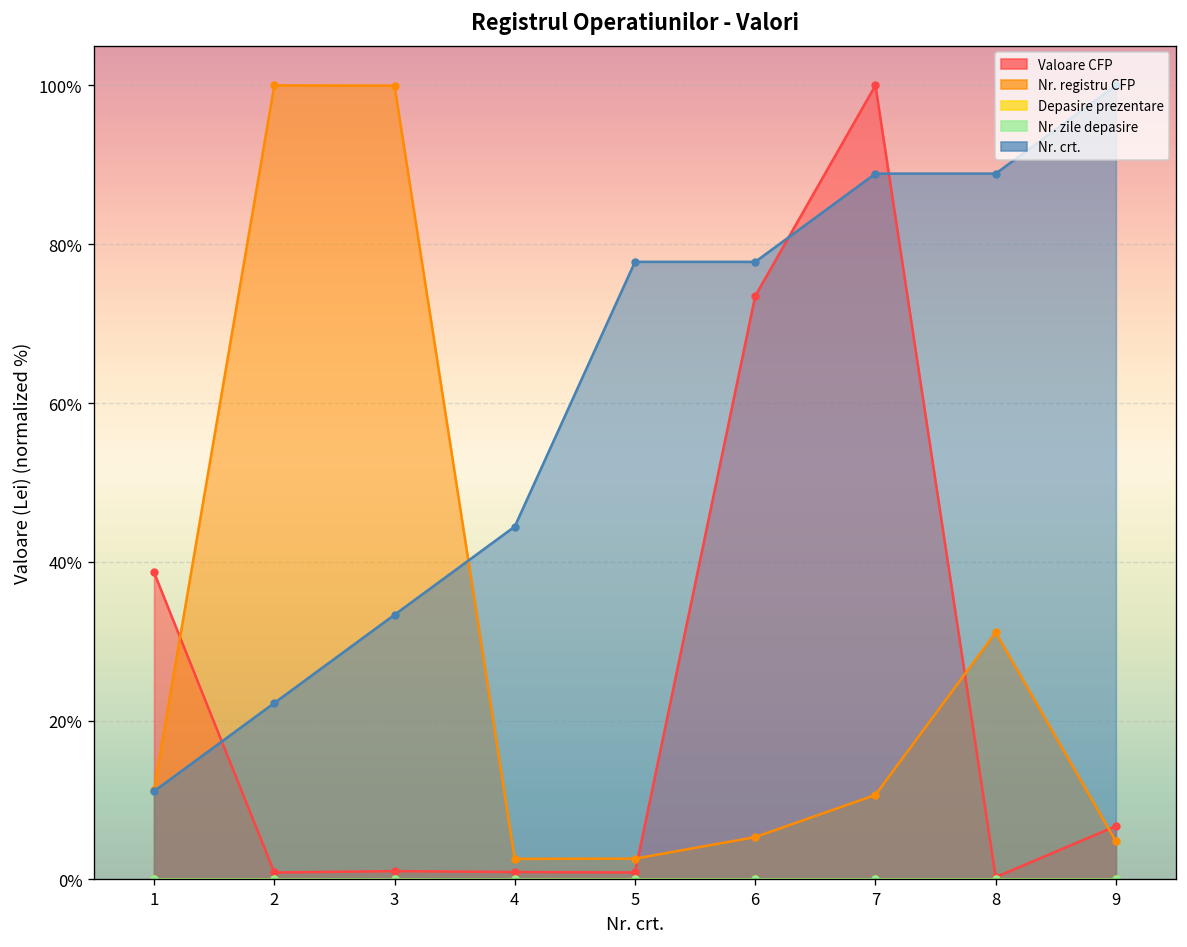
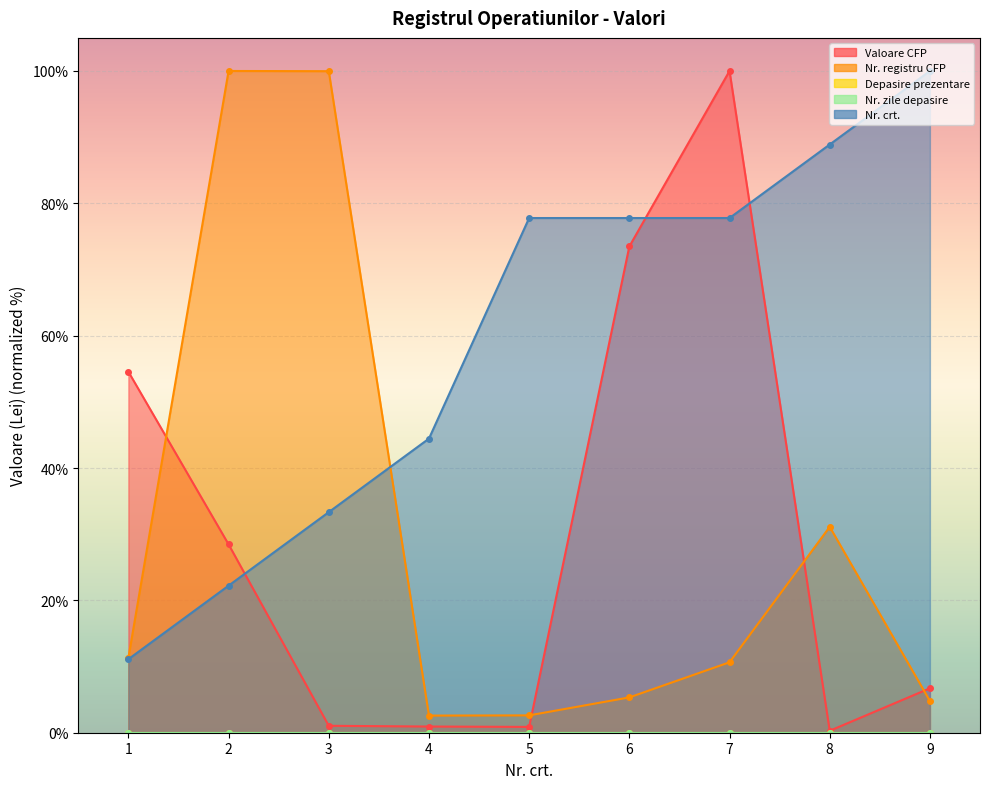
  {
    "Valoare CFP": {
-     "1": "39%",
-     "2": "1%",
+     "1": "55%",
+     "2": "28%",
      "3": "1%",
      "4": "1%",
      "5": "1%",
      "6": "73%",
      "7": "100%",
      "9": "7%"
    },
    "Nr. registru CFP": {
      "2": "100%",
      "3": "100%",
      "4": "3%",
      "5": "3%",
      "6": "5%",
      "7": "11%",
      "8": "31%",
      "9": "5%"
    },
    "Nr. zile depasire": {
      "1": "0%",
      "2": "0%",
      "3": "0%",
      "4": "0%",
      "5": "0%",
      "6": "0%",
      "7": "0%",
      "9": "0%"
    },
    "Nr. crt.": {
      "2": "22%",
      "3": "33%",
      "4": "44%",
      "5": "78%",
      "6": "78%",
-     "7": "89%",
+     "7": "78%",
      "8": "89%"
    }
  }
